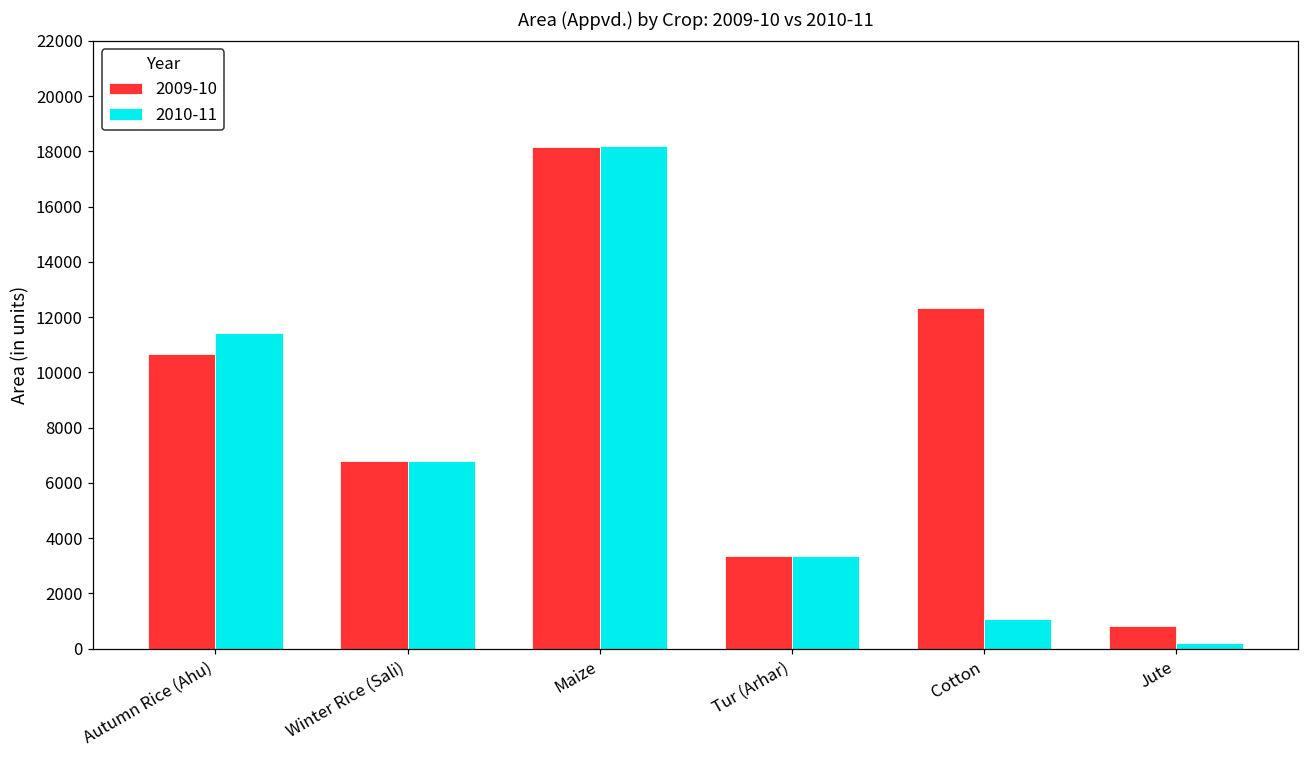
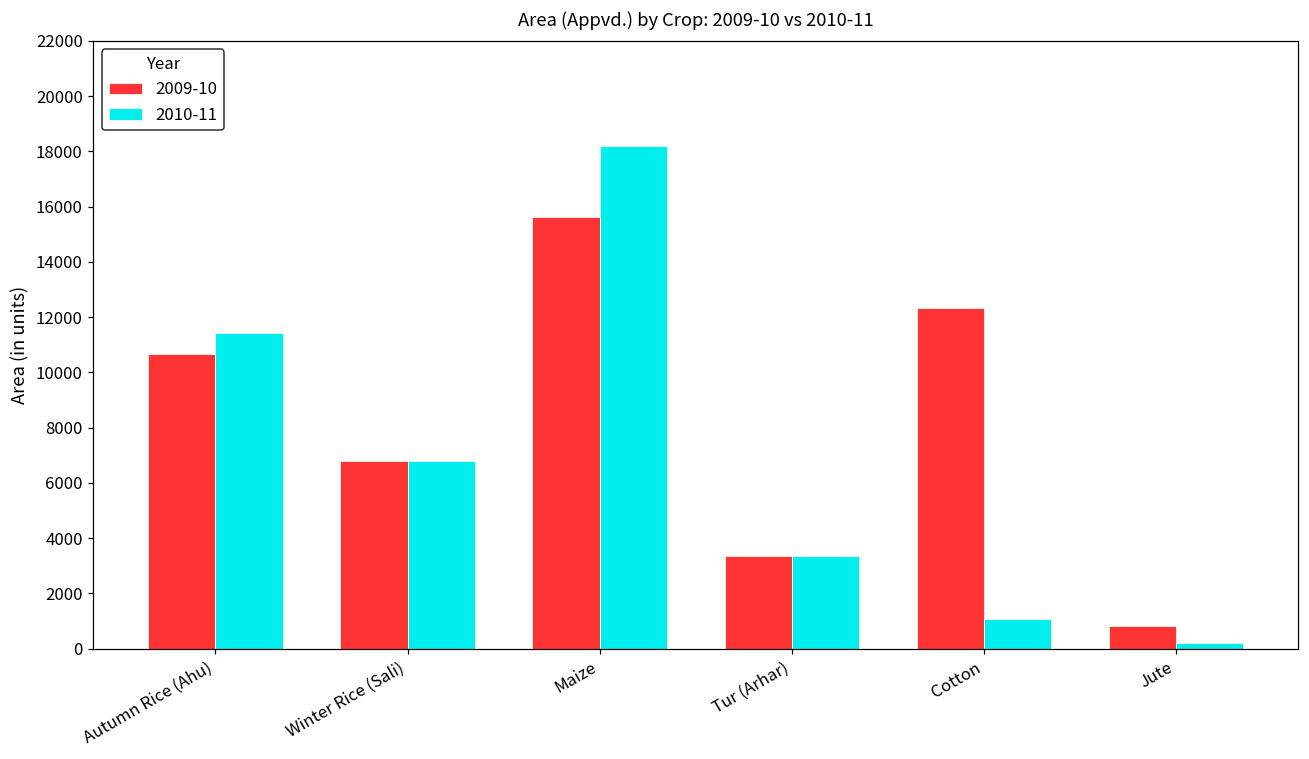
  {
    "2009-10": {
      "Autumn Rice (Ahu)": 10700,
      "Winter Rice (Sali)": 6800,
-     "Maize": 18200,
+     "Maize": 15600,
      "Tur (Arhar)": 3300,
      "Cotton": 12300,
      "Jute": 800
    },
    "2010-11": {
      "Autumn Rice (Ahu)": 11400,
      "Winter Rice (Sali)": 6800,
      "Maize": 18200,
      "Tur (Arhar)": 3300,
      "Cotton": 1100,
      "Jute": 200
    }
  }
